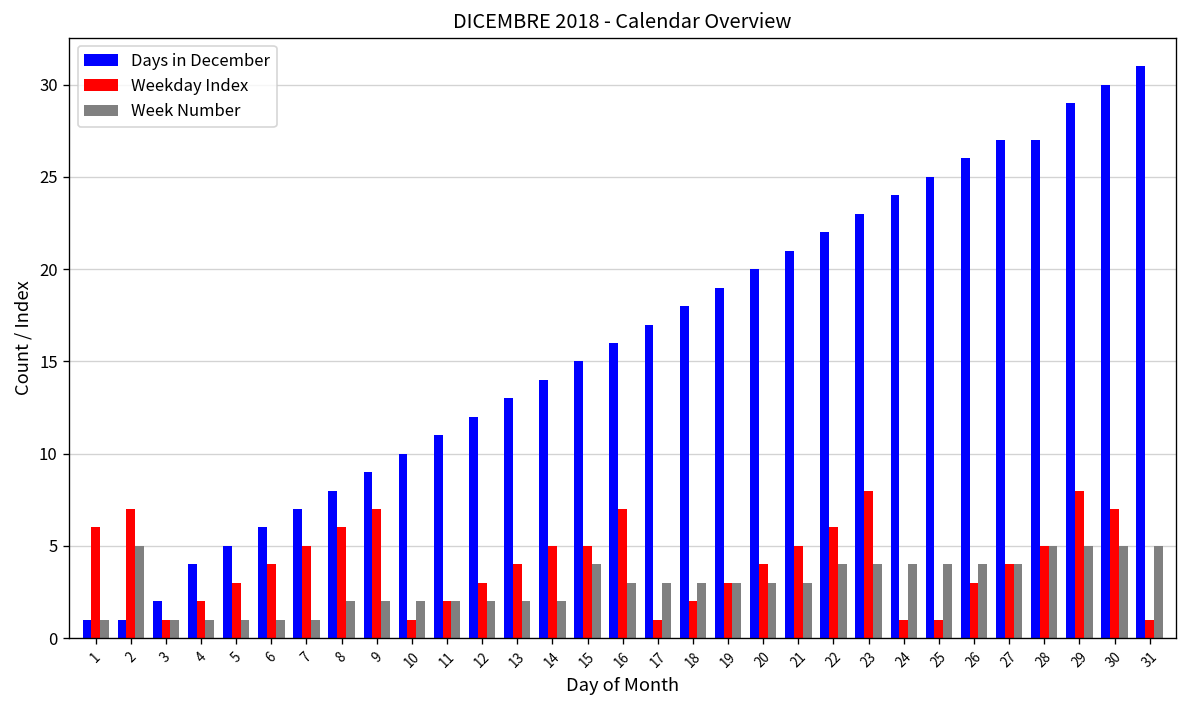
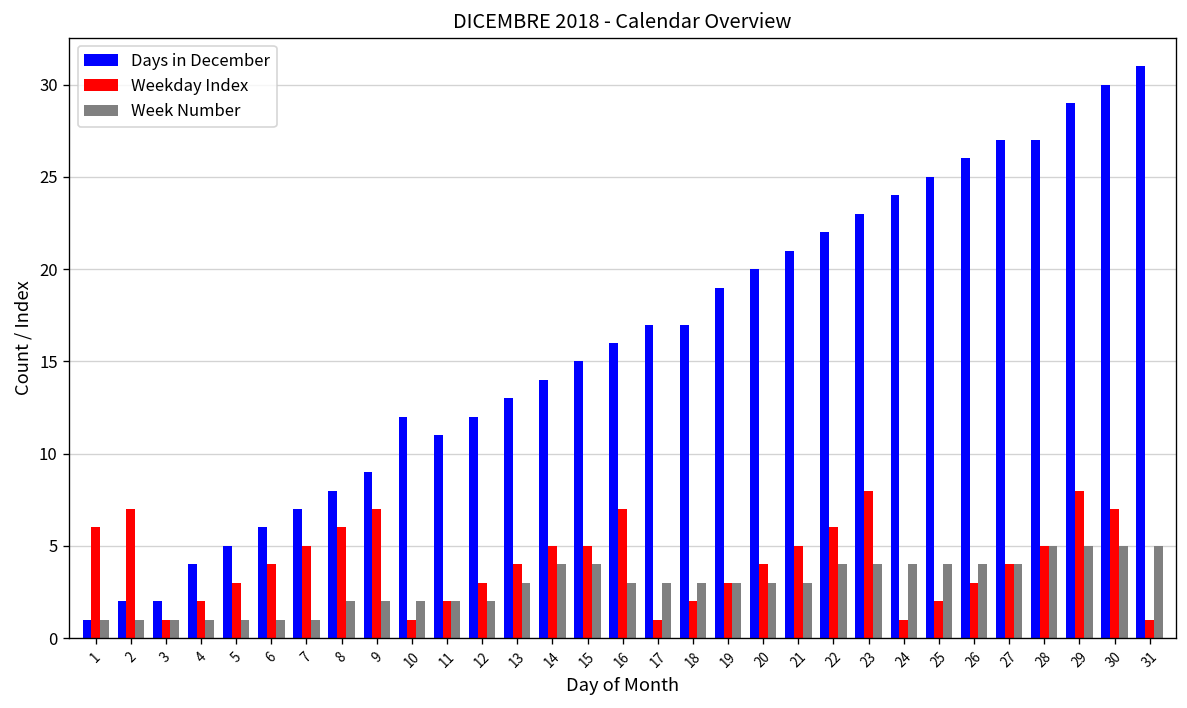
  {
    "Days in December": {
      "1": 1,
-     "2": 1,
+     "2": 2,
      "3": 2,
      "4": 4,
      "5": 5,
      "6": 6,
      "7": 7,
      "8": 8,
      "9": 9,
-     "10": 10,
+     "10": 12,
      "11": 11,
      "12": 12,
      "13": 13,
      "14": 14,
      "15": 15,
      "16": 16,
      "17": 17,
-     "18": 18,
+     "18": 17,
      "19": 19,
      "20": 20,
      "21": 21,
      "22": 22,
      "23": 23,
      "24": 24,
      "25": 25,
      "26": 26,
      "27": 27,
      "28": 27,
      "29": 29,
      "30": 30,
      "31": 31
    },
    "Weekday Index": {
      "1": 6,
      "2": 7,
      "3": 1,
      "4": 2,
      "5": 3,
      "6": 4,
      "7": 5,
      "8": 6,
      "9": 7,
      "10": 1,
      "11": 2,
      "12": 3,
      "13": 4,
      "14": 5,
      "15": 5,
      "16": 7,
      "17": 1,
      "18": 2,
      "19": 3,
      "20": 4,
      "21": 5,
      "22": 6,
      "23": 8,
      "24": 1,
-     "25": 1,
+     "25": 2,
      "26": 3,
      "27": 4,
      "28": 5,
      "29": 8,
      "30": 7,
      "31": 1
    },
    "Week Number": {
      "1": 1,
-     "2": 5,
+     "2": 1,
      "3": 1,
      "4": 1,
      "5": 1,
      "6": 1,
      "7": 1,
      "8": 2,
      "9": 2,
      "10": 2,
      "11": 2,
      "12": 2,
-     "13": 2,
-     "14": 2,
+     "13": 3,
+     "14": 4,
      "15": 4,
      "16": 3,
      "17": 3,
      "18": 3,
      "19": 3,
      "20": 3,
      "21": 3,
      "22": 4,
      "23": 4,
      "24": 4,
      "25": 4,
      "26": 4,
      "27": 4,
      "28": 5,
      "29": 5,
      "30": 5,
      "31": 5
    }
  }
